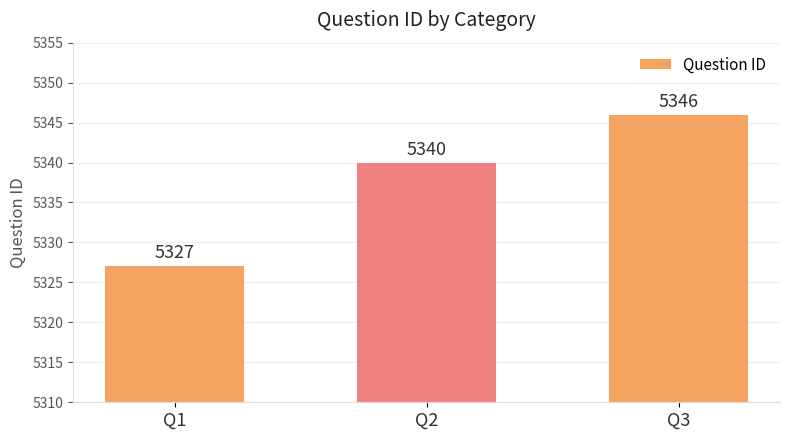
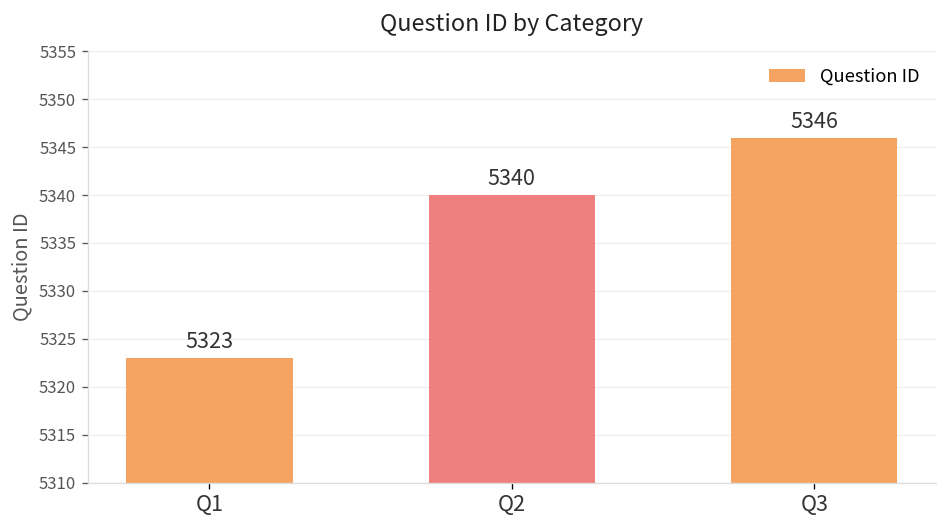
  {
-   "Q1": 5327,
+   "Q1": 5323,
    "Q2": 5340,
    "Q3": 5346
  }
